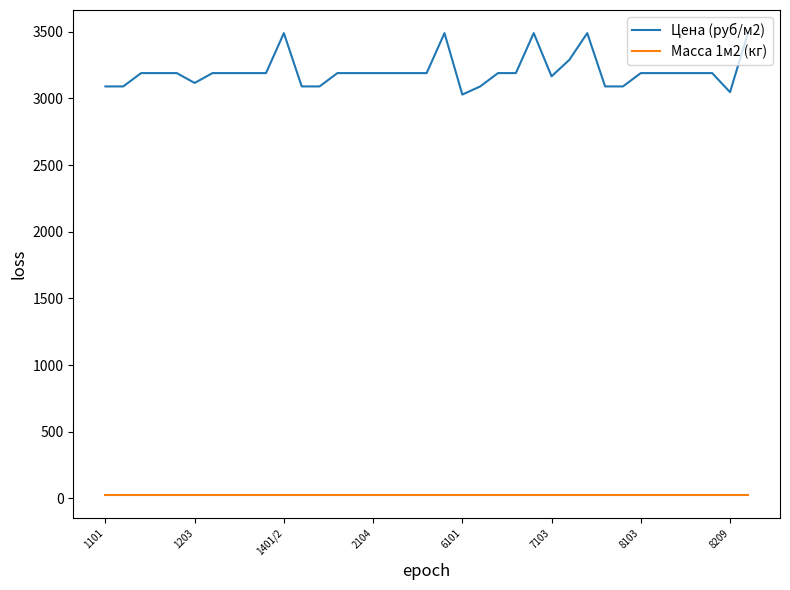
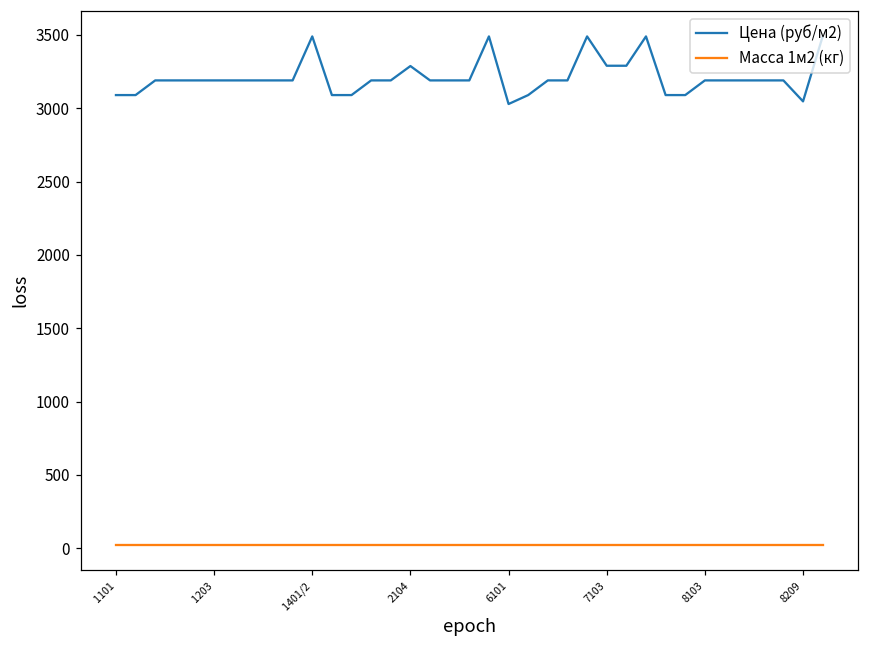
  {
    "Цена (руб/м2)": {
      "1101": 3090,
-     "1203": 3120,
+     "1203": 3190,
      "1401/2": 3490,
-     "2104": 3190,
+     "2104": 3290,
      "6101": 3030,
-     "7103": 3170,
+     "7103": 3290,
      "8103": 3190,
      "8209": 3050
    },
    "Масса 1м2 (кг)": {
      "1101": 20,
      "1203": 20,
      "1401/2": 20,
      "2104": 20,
      "6101": 20,
      "7103": 20,
      "8103": 20,
      "8209": 20
    }
  }
